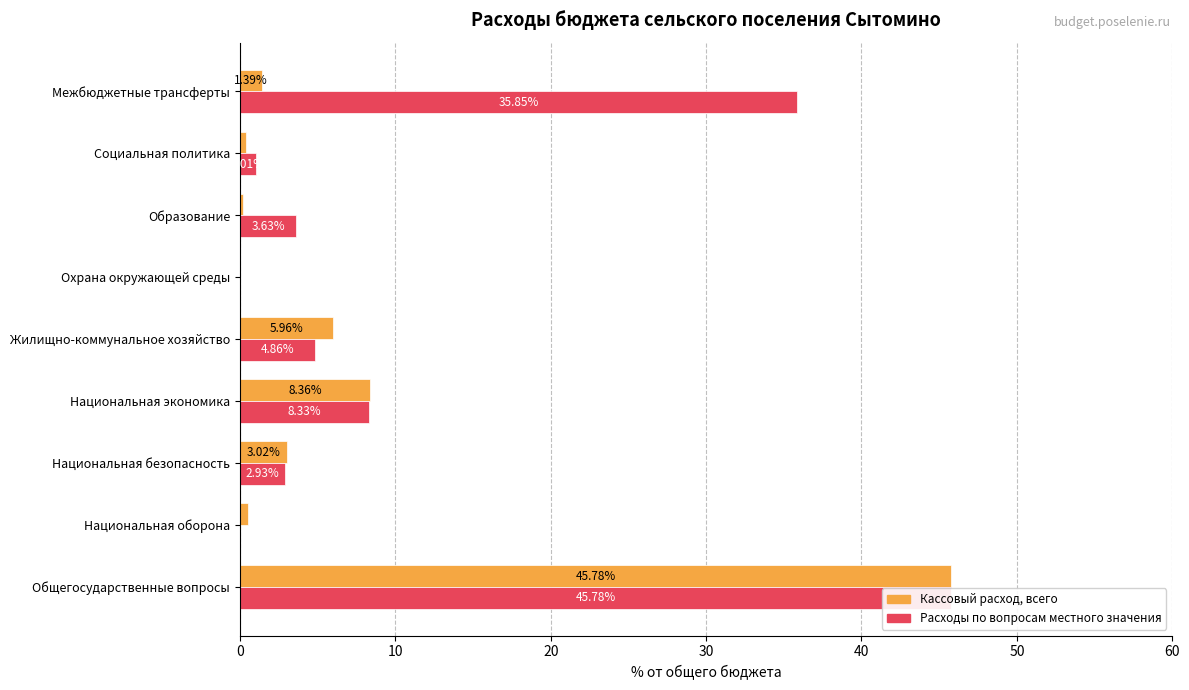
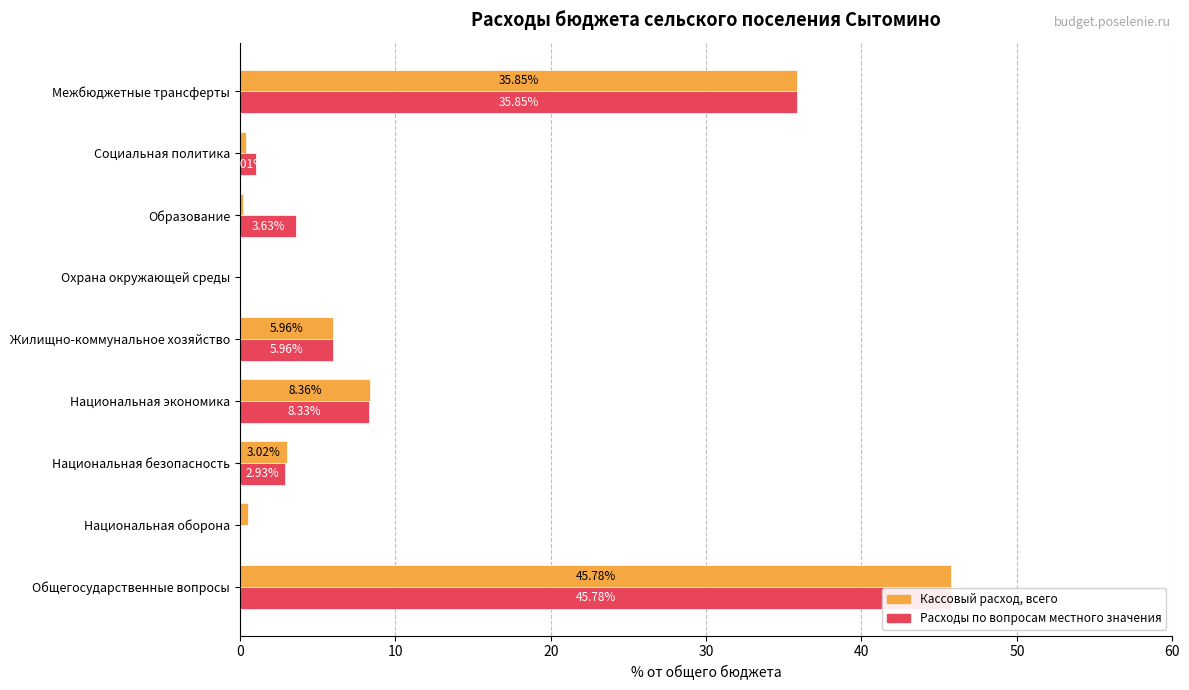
  {
    "Кассовый расход, всего": {
-     "Межбюджетные трансферты": "1.39%",
+     "Межбюджетные трансферты": "35.85%",
      "Жилищно-коммунальное хозяйство": "5.96%",
      "Национальная экономика": "8.36%",
      "Национальная безопасность": "3.02%",
      "Общегосударственные вопросы": "45.78%"
    },
    "Расходы по вопросам местного значения": {
      "Межбюджетные трансферты": "35.85%",
      "Образование": "3.63%",
-     "Жилищно-коммунальное хозяйство": "4.86%",
+     "Жилищно-коммунальное хозяйство": "5.96%",
      "Национальная экономика": "8.33%",
      "Национальная безопасность": "2.93%"
    }
  }
